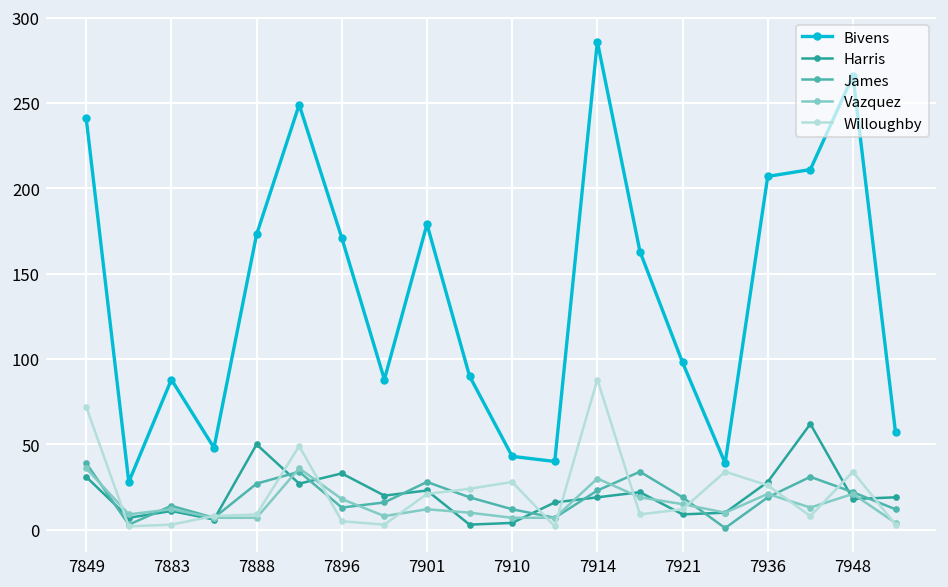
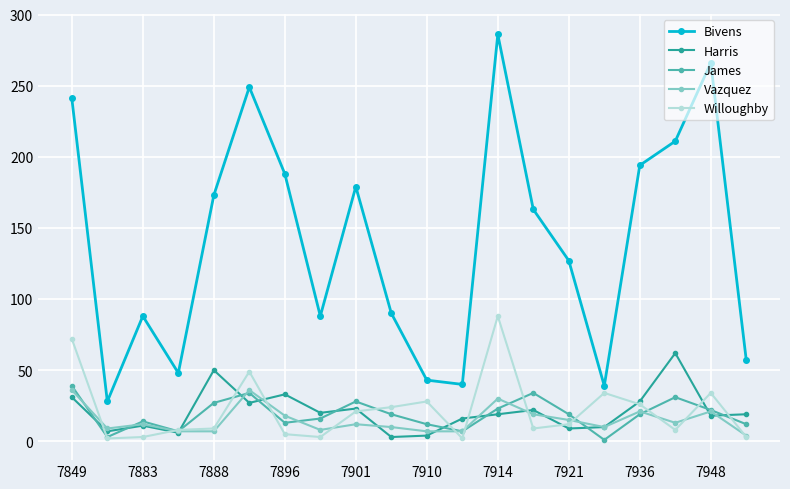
  {
    "Bivens": {
      "7849": 241,
      "7883": 88,
      "7888": 173,
-     "7896": 171,
+     "7896": 188,
      "7901": 179,
      "7910": 43,
      "7914": 286,
-     "7921": 98,
-     "7936": 207
+     "7921": 127,
+     "7936": 194
    }
  }
